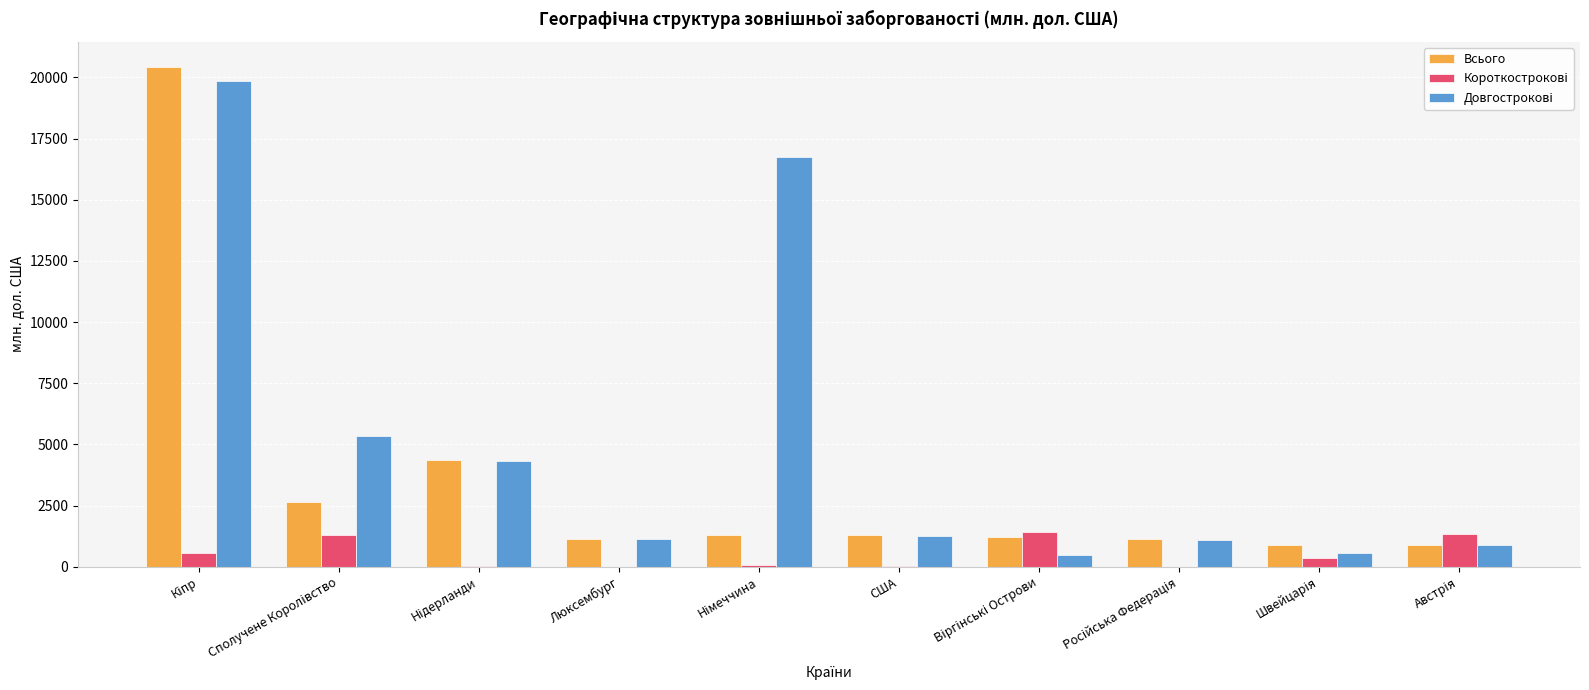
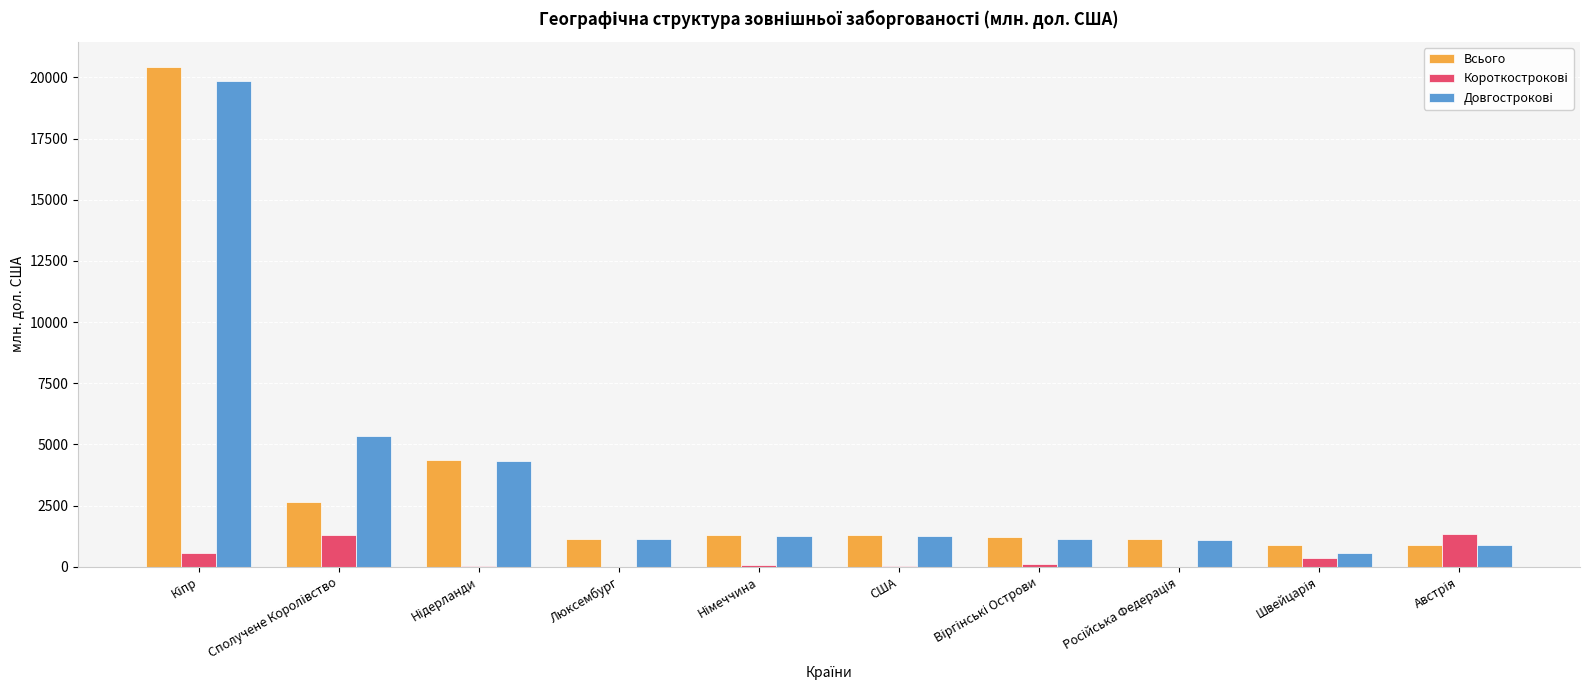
  {
    "Всього": {
      "Кіпр": 20400,
      "Сполучене Королівство": 2700,
      "Нідерланди": 4300,
      "Люксембург": 1100,
      "Німеччина": 1300,
      "США": 1300,
      "Віргінські Острови": 1200,
      "Російська Федерація": 1100,
      "Швейцарія": 900,
      "Австрія": 900
    },
    "Короткострокові": {
      "Кіпр": 600,
      "Сполучене Королівство": 1300,
-     "Віргінські Острови": 1400,
+     "Віргінські Острови": 100,
      "Швейцарія": 400,
      "Австрія": 1300
    },
    "Довгострокові": {
      "Кіпр": 19900,
      "Сполучене Королівство": 5300,
      "Нідерланди": 4300,
      "Люксембург": 1100,
-     "Німеччина": 16800,
+     "Німеччина": 1200,
      "США": 1300,
-     "Віргінські Острови": 500,
+     "Віргінські Острови": 1100,
      "Російська Федерація": 1100,
      "Швейцарія": 500,
      "Австрія": 900
    }
  }
